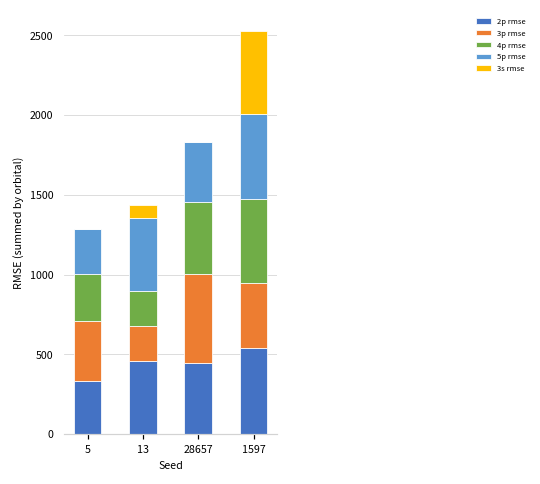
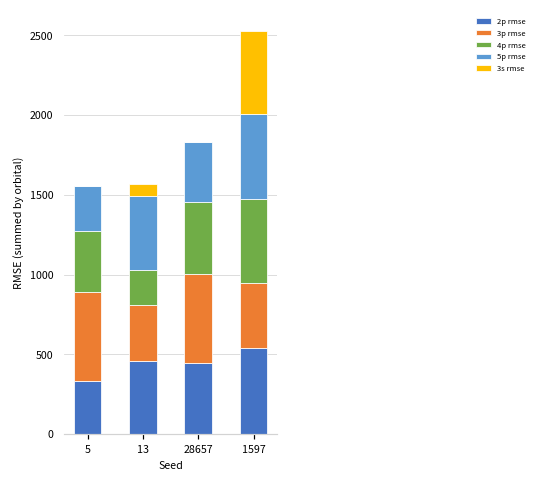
  {
    "3p rmse": {
-     "5": 370,
-     "13": 220,
+     "5": 550,
+     "13": 350,
      "28657": 560,
      "1597": 410
    },
    "4p rmse": {
-     "5": 300,
+     "5": 390,
      "13": 220,
      "28657": 450,
      "1597": 530
    },
    "3s rmse": {
      "5": 0,
      "13": 80,
      "28657": 0,
      "1597": 520
    }
  }
